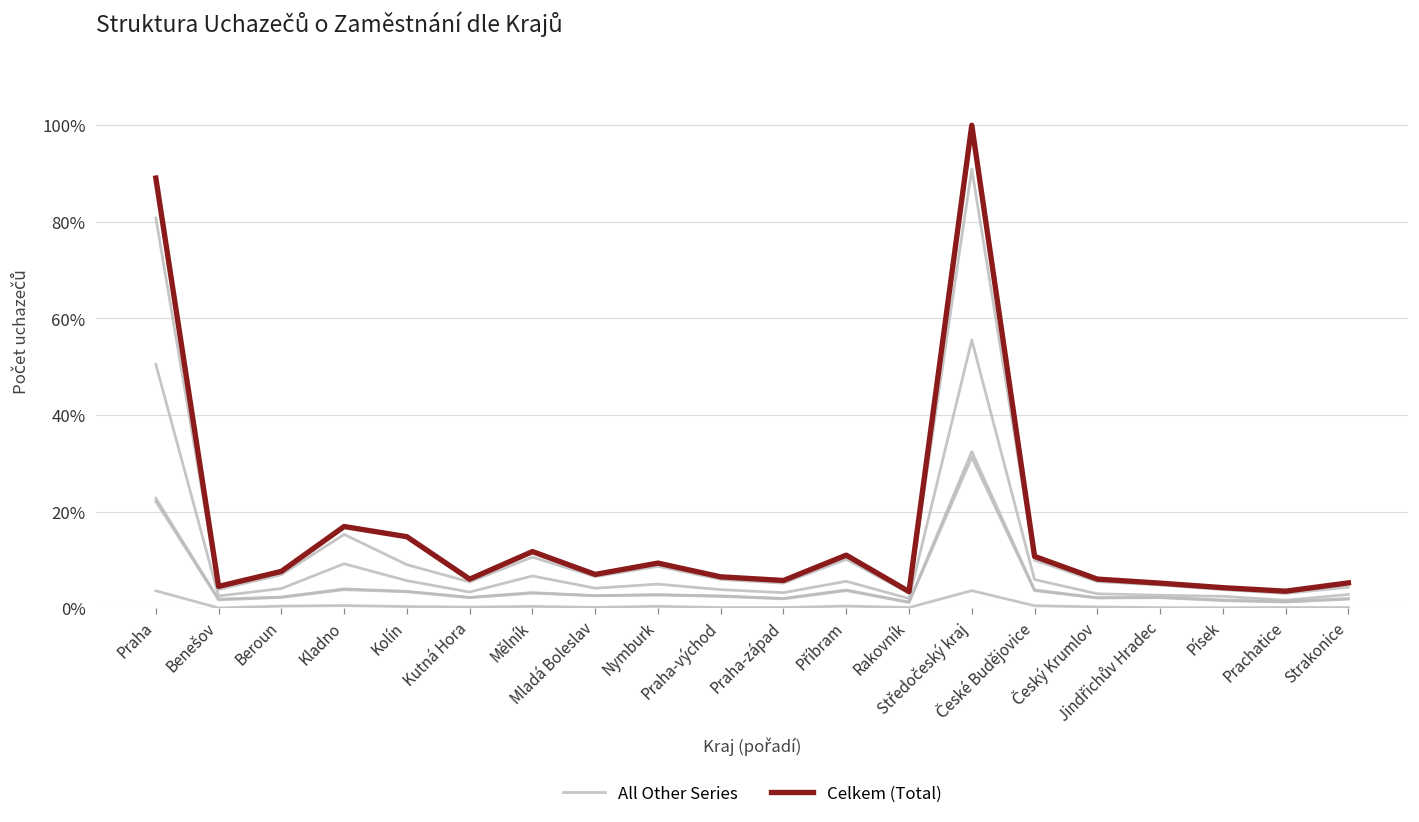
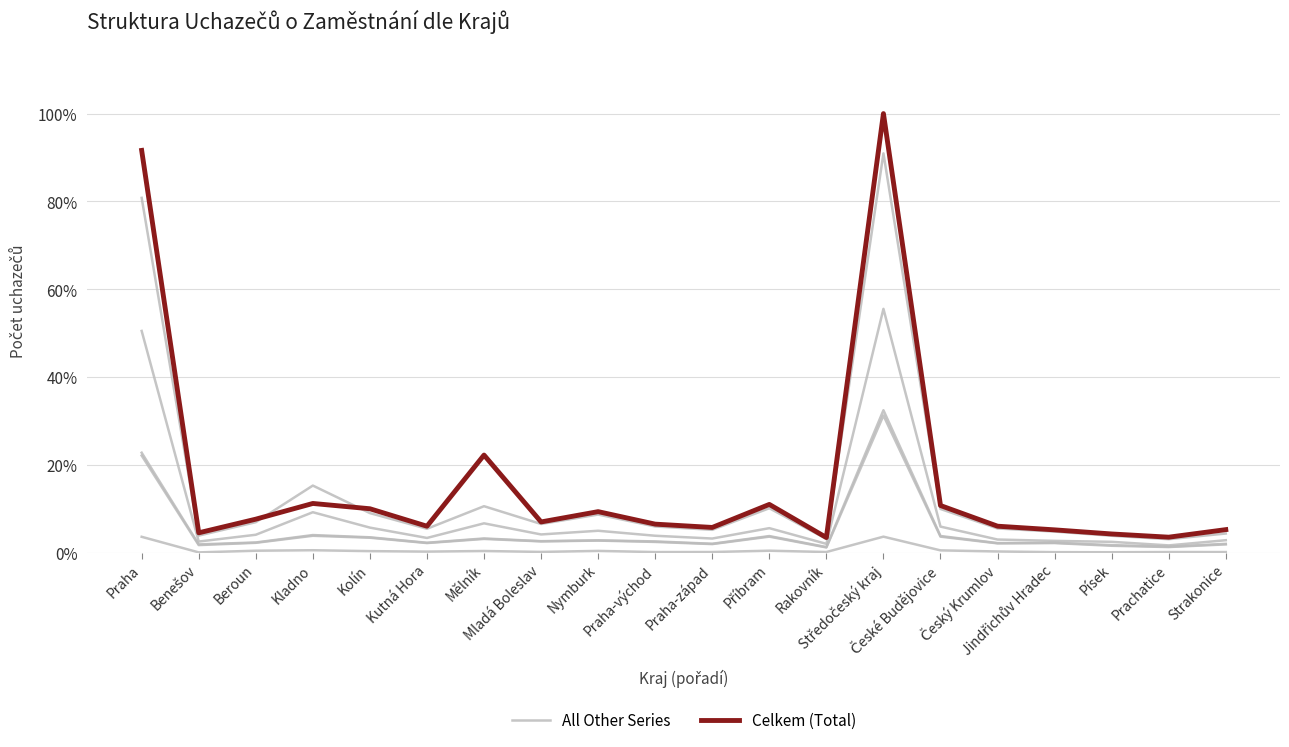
  {
    "Celkem (Total)": {
-     "Praha": "89%",
+     "Praha": "92%",
      "Benešov": "5%",
      "Beroun": "8%",
-     "Kladno": "17%",
-     "Kolín": "15%",
+     "Kladno": "11%",
+     "Kolín": "10%",
      "Kutná Hora": "6%",
-     "Mělník": "12%",
+     "Mělník": "22%",
      "Nymburk": "9%",
      "Příbram": "11%",
      "Středočeský kraj": "100%",
      "České Budějovice": "11%",
      "Strakonice": "5%"
    }
  }
